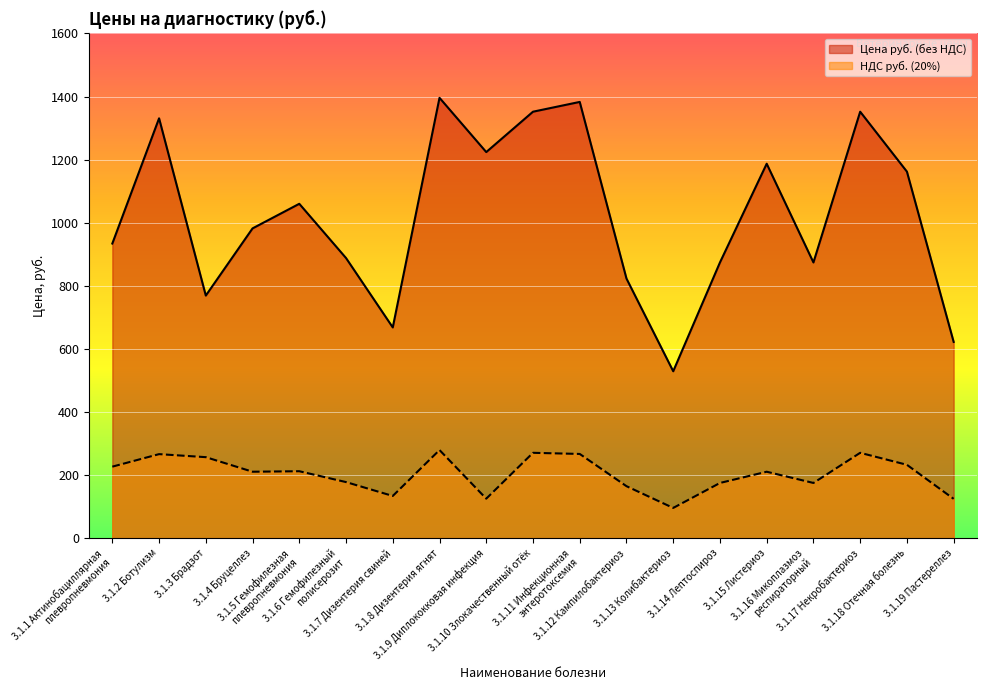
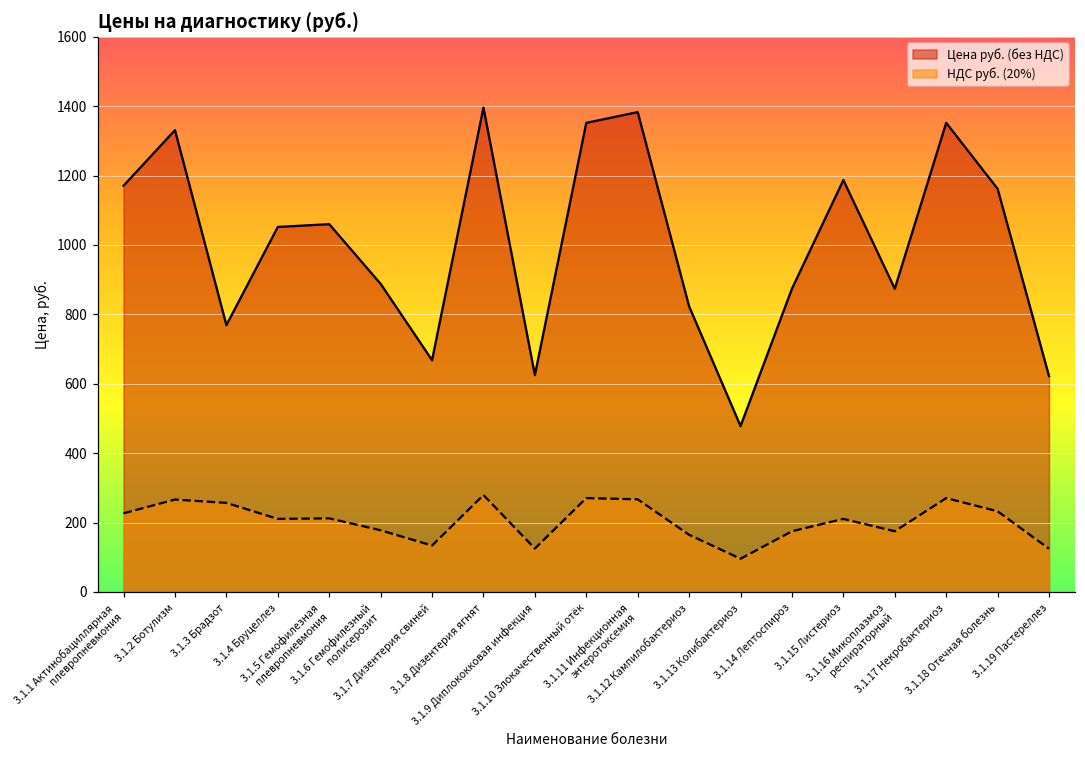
  {
    "Цена руб. (без НДС)": {
-     "3.1.1 Актинобациллярная плевропневмония": 930,
+     "3.1.1 Актинобациллярная плевропневмония": 1170,
      "3.1.2 Ботулизм": 1330,
      "3.1.3 Брадзот": 770,
-     "3.1.4 Бруцеллез": 980,
+     "3.1.4 Бруцеллез": 1050,
      "3.1.5 Гемофилезная плевропневмония": 1060,
      "3.1.6 Гемофилезный полисерозит": 890,
      "3.1.7 Дизентерия свиней": 670,
      "3.1.8 Дизентерия ягнят": 1400,
-     "3.1.9 Диплококковая инфекция": 1220,
+     "3.1.9 Диплококковая инфекция": 630,
      "3.1.10 Злокачественный отёк": 1350,
      "3.1.11 Инфекционная энтеротоксемия": 1380,
      "3.1.12 Кампилобактериоз": 820,
-     "3.1.13 Колибактериоз": 530,
+     "3.1.13 Колибактериоз": 480,
      "3.1.14 Лептоспироз": 870,
      "3.1.15 Листериоз": 1190,
      "3.1.16 Микоплазмоз респираторный": 870,
      "3.1.17 Некробактериоз": 1350,
      "3.1.18 Отечная болезнь": 1160,
      "3.1.19 Пастереллез": 620
    },
    "НДС руб. (20%)": {
      "3.1.1 Актинобациллярная плевропневмония": 230,
      "3.1.2 Ботулизм": 270,
      "3.1.3 Брадзот": 260,
      "3.1.4 Бруцеллез": 210,
      "3.1.5 Гемофилезная плевропневмония": 210,
      "3.1.6 Гемофилезный полисерозит": 180,
      "3.1.7 Дизентерия свиней": 130,
      "3.1.8 Дизентерия ягнят": 280,
      "3.1.9 Диплококковая инфекция": 130,
      "3.1.10 Злокачественный отёк": 270,
      "3.1.11 Инфекционная энтеротоксемия": 270,
      "3.1.12 Кампилобактериоз": 160,
      "3.1.13 Колибактериоз": 100,
      "3.1.14 Лептоспироз": 170,
      "3.1.15 Листериоз": 210,
      "3.1.16 Микоплазмоз респираторный": 170,
      "3.1.17 Некробактериоз": 270,
      "3.1.18 Отечная болезнь": 230,
      "3.1.19 Пастереллез": 120
    }
  }
